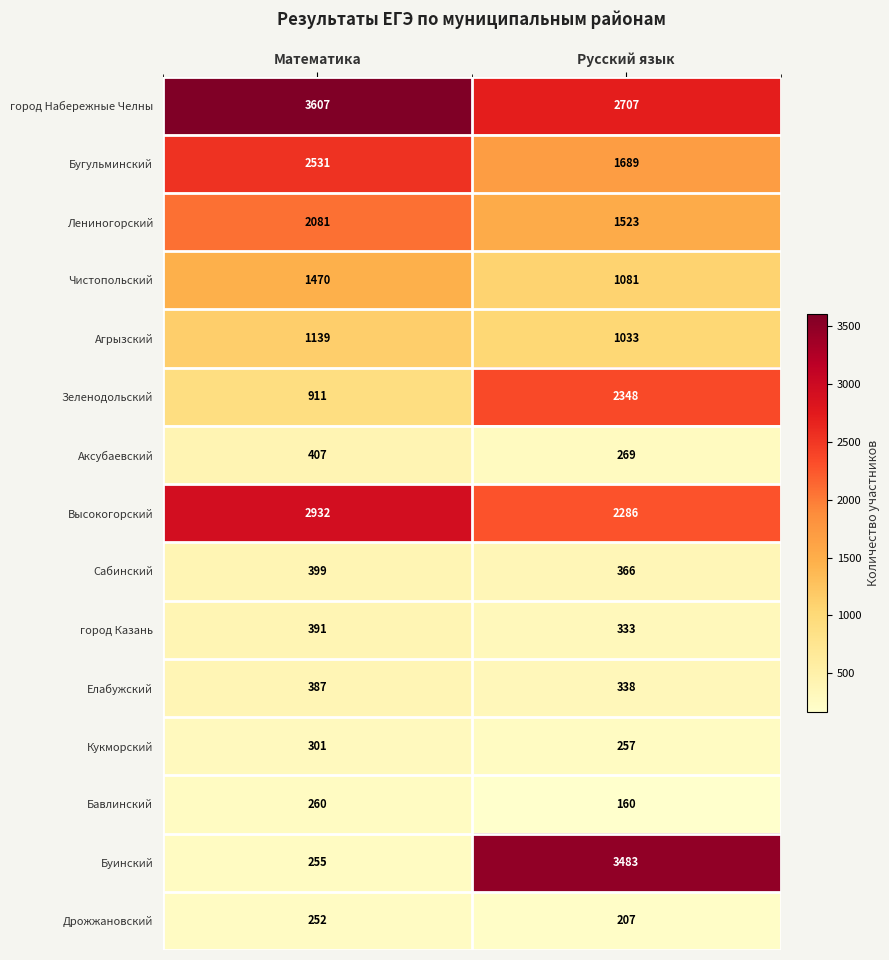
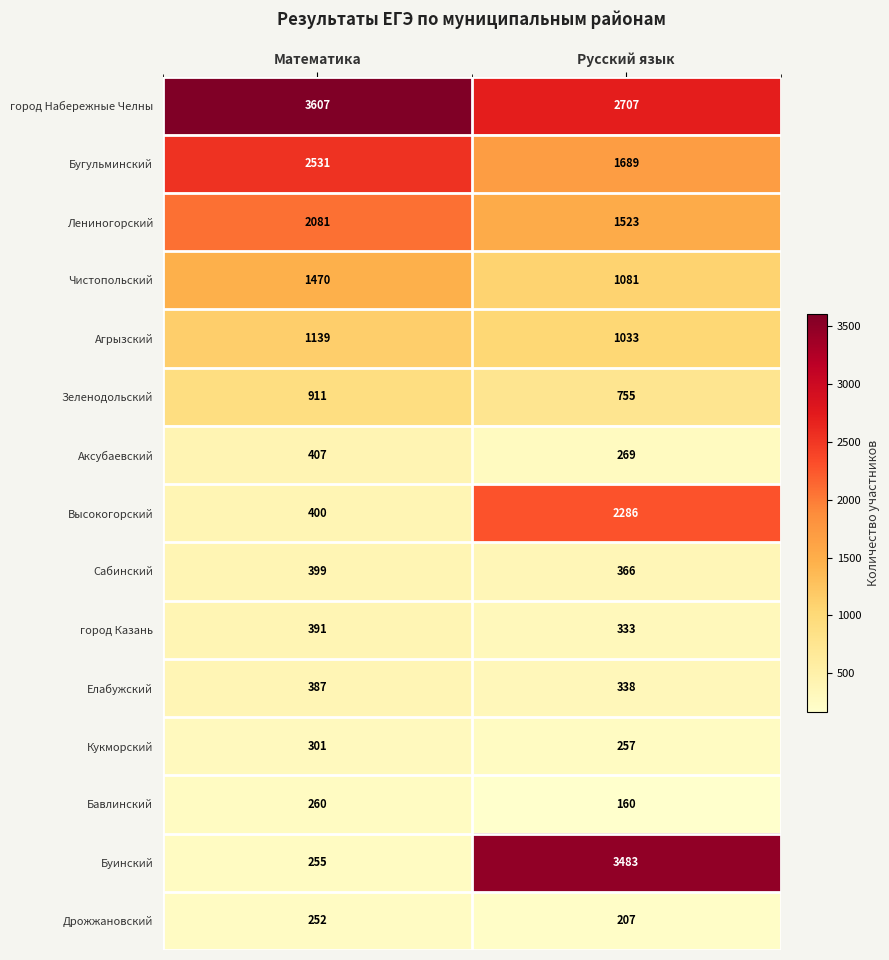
  {
    "город Набережные Челны": {
      "Математика": 3607,
      "Русский язык": 2707
    },
    "Бугульминский": {
      "Математика": 2531,
      "Русский язык": 1689
    },
    "Лениногорский": {
      "Математика": 2081,
      "Русский язык": 1523
    },
    "Чистопольский": {
      "Математика": 1470,
      "Русский язык": 1081
    },
    "Агрызский": {
      "Математика": 1139,
      "Русский язык": 1033
    },
    "Зеленодольский": {
      "Математика": 911,
-     "Русский язык": 2348
+     "Русский язык": 755
    },
    "Аксубаевский": {
      "Математика": 407,
      "Русский язык": 269
    },
    "Высокогорский": {
-     "Математика": 2932,
+     "Математика": 400,
      "Русский язык": 2286
    },
    "Сабинский": {
      "Математика": 399,
      "Русский язык": 366
    },
    "город Казань": {
      "Математика": 391,
      "Русский язык": 333
    },
    "Елабужский": {
      "Математика": 387,
      "Русский язык": 338
    },
    "Кукморский": {
      "Математика": 301,
      "Русский язык": 257
    },
    "Бавлинский": {
      "Математика": 260,
      "Русский язык": 160
    },
    "Буинский": {
      "Математика": 255,
      "Русский язык": 3483
    },
    "Дрожжановский": {
      "Математика": 252,
      "Русский язык": 207
    }
  }
